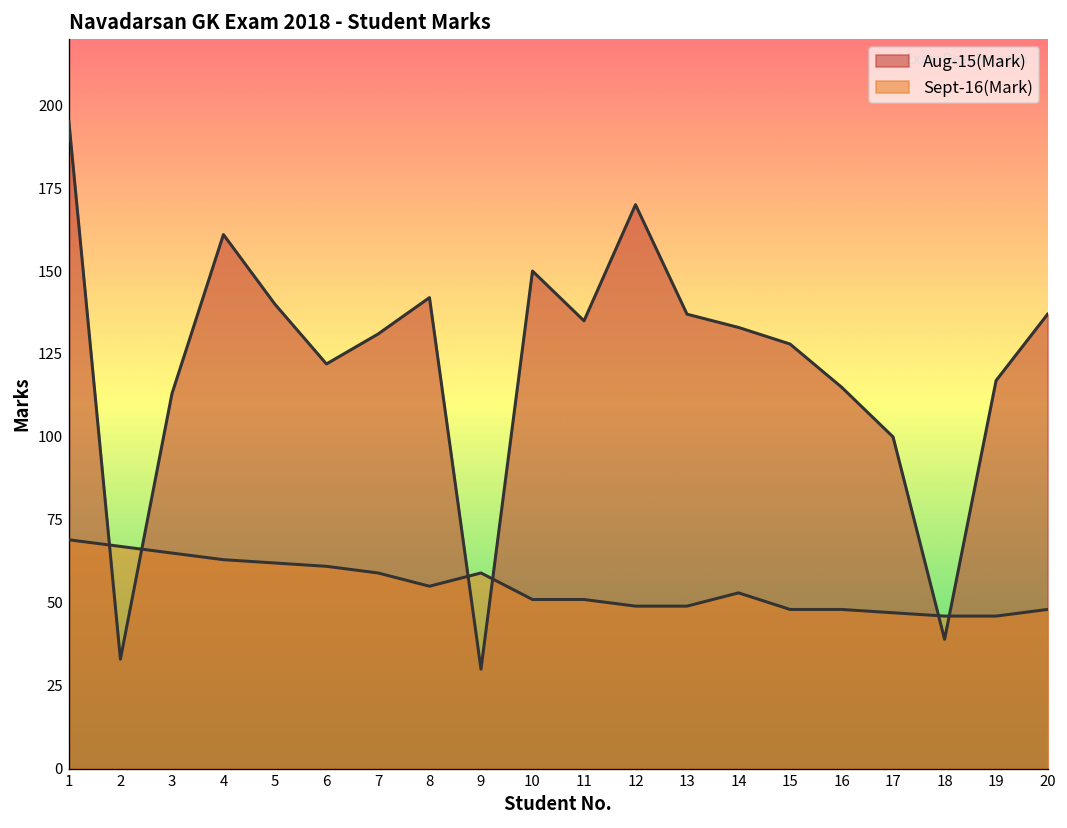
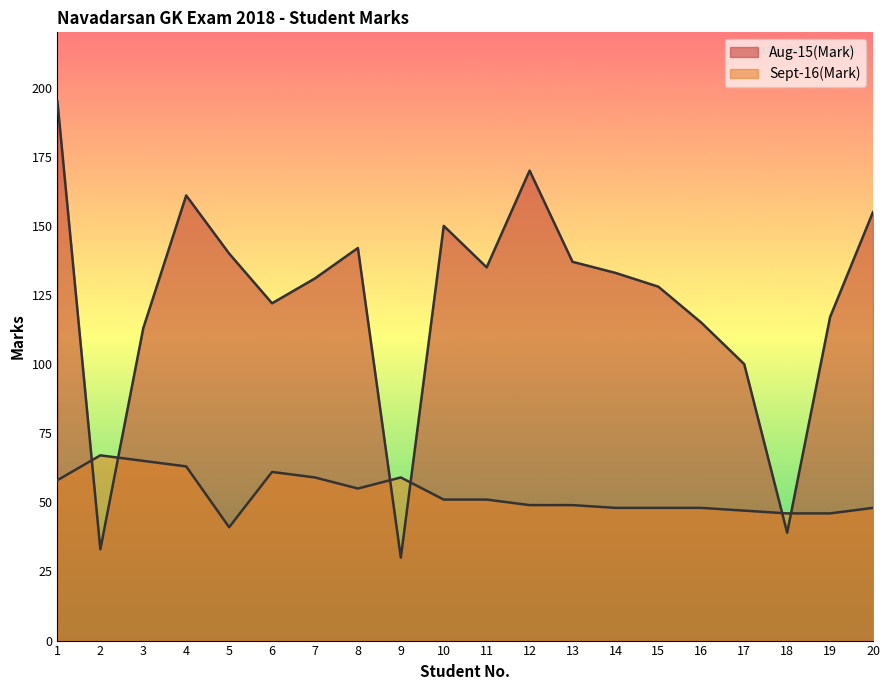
  {
    "Aug-15(Mark)": {
      "1": 195,
      "2": 33,
      "3": 113,
      "4": 161,
      "5": 140,
      "6": 122,
      "7": 131,
      "8": 142,
      "9": 30,
      "10": 150,
      "11": 135,
      "12": 170,
      "13": 137,
      "14": 133,
      "15": 128,
      "16": 115,
      "17": 100,
      "18": 39,
      "19": 117,
-     "20": 137
+     "20": 155
    },
    "Sept-16(Mark)": {
-     "1": 69,
+     "1": 58,
      "2": 67,
      "3": 65,
      "4": 63,
-     "5": 62,
+     "5": 41,
      "6": 61,
      "7": 59,
      "8": 55,
      "9": 59,
      "10": 51,
      "11": 51,
      "12": 49,
      "13": 49,
-     "14": 53,
+     "14": 48,
      "15": 48,
      "16": 48,
      "17": 47,
      "18": 46,
      "19": 46,
      "20": 48
    }
  }
